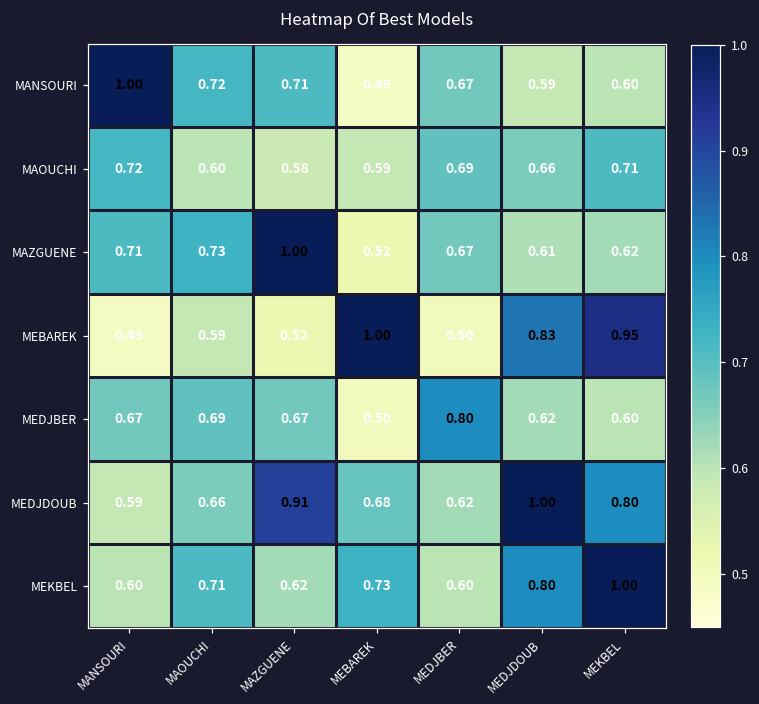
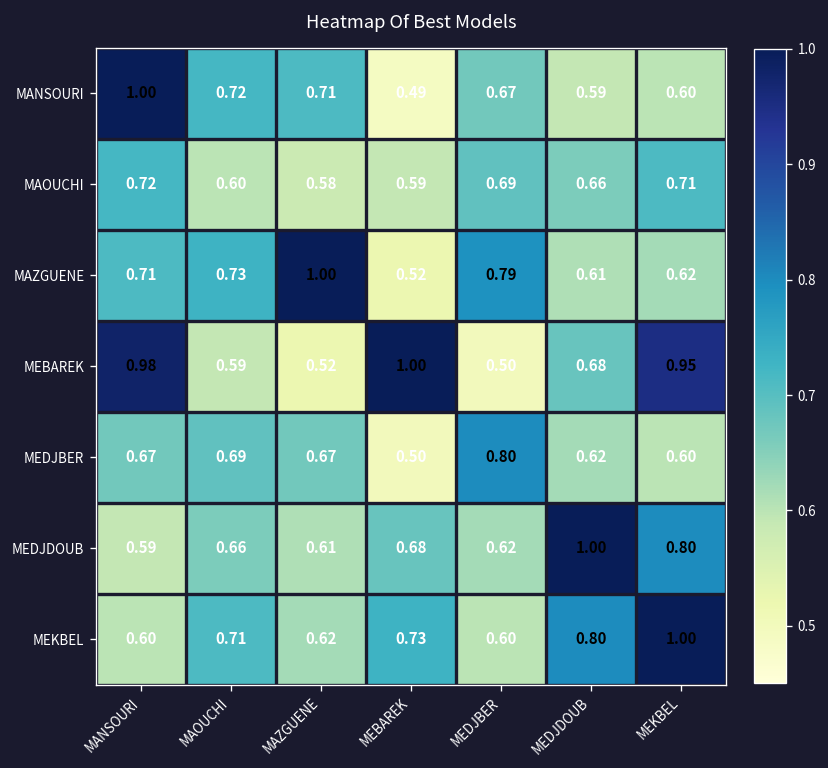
  {
    "MANSOURI": {
      "MANSOURI": 1.00,
      "MAOUCHI": 0.72,
      "MAZGUENE": 0.71,
      "MEBAREK": 0.49,
      "MEDJBER": 0.67,
      "MEDJDOUB": 0.59,
      "MEKBEL": 0.60
    },
    "MAOUCHI": {
      "MANSOURI": 0.72,
      "MAOUCHI": 0.60,
      "MAZGUENE": 0.58,
      "MEBAREK": 0.59,
      "MEDJBER": 0.69,
      "MEDJDOUB": 0.66,
      "MEKBEL": 0.71
    },
    "MAZGUENE": {
      "MANSOURI": 0.71,
      "MAOUCHI": 0.73,
      "MAZGUENE": 1.00,
      "MEBAREK": 0.52,
-     "MEDJBER": 0.67,
+     "MEDJBER": 0.79,
      "MEDJDOUB": 0.61,
      "MEKBEL": 0.62
    },
    "MEBAREK": {
-     "MANSOURI": 0.49,
+     "MANSOURI": 0.98,
      "MAOUCHI": 0.59,
      "MAZGUENE": 0.52,
      "MEBAREK": 1.00,
      "MEDJBER": 0.50,
-     "MEDJDOUB": 0.83,
+     "MEDJDOUB": 0.68,
      "MEKBEL": 0.95
    },
    "MEDJBER": {
      "MANSOURI": 0.67,
      "MAOUCHI": 0.69,
      "MAZGUENE": 0.67,
      "MEBAREK": 0.50,
      "MEDJBER": 0.80,
      "MEDJDOUB": 0.62,
      "MEKBEL": 0.60
    },
    "MEDJDOUB": {
      "MANSOURI": 0.59,
      "MAOUCHI": 0.66,
-     "MAZGUENE": 0.91,
+     "MAZGUENE": 0.61,
      "MEBAREK": 0.68,
      "MEDJBER": 0.62,
      "MEDJDOUB": 1.00,
      "MEKBEL": 0.80
    },
    "MEKBEL": {
      "MANSOURI": 0.60,
      "MAOUCHI": 0.71,
      "MAZGUENE": 0.62,
      "MEBAREK": 0.73,
      "MEDJBER": 0.60,
      "MEDJDOUB": 0.80,
      "MEKBEL": 1.00
    }
  }
